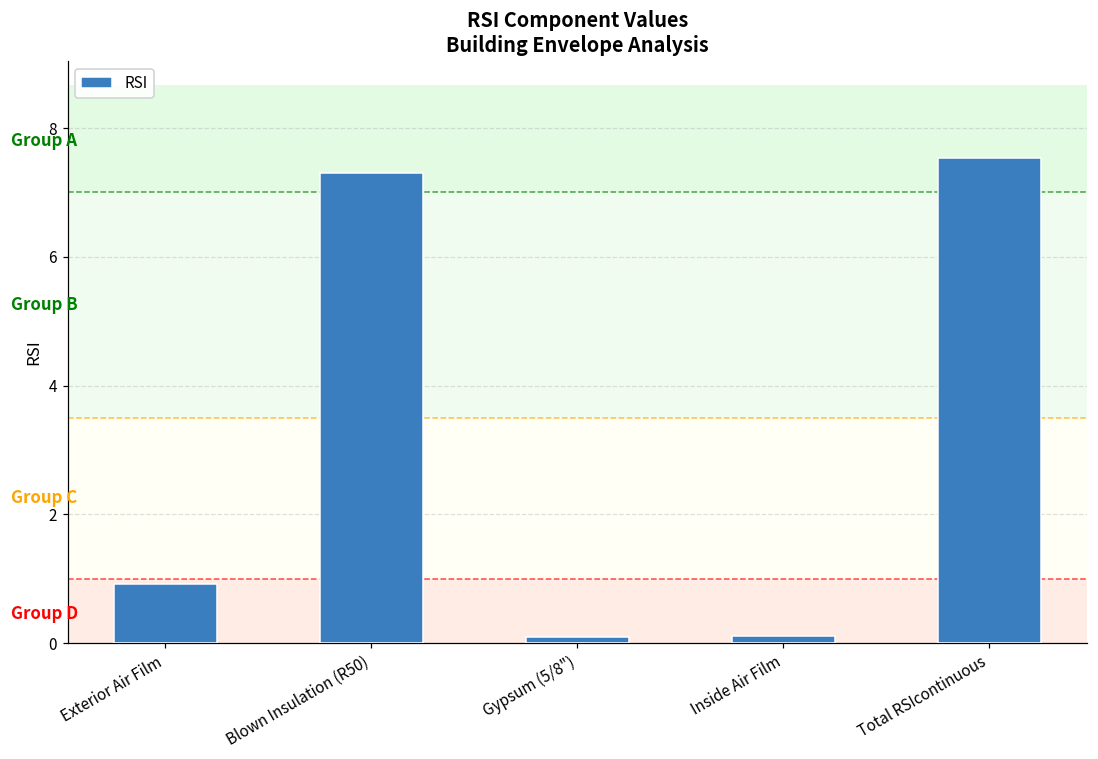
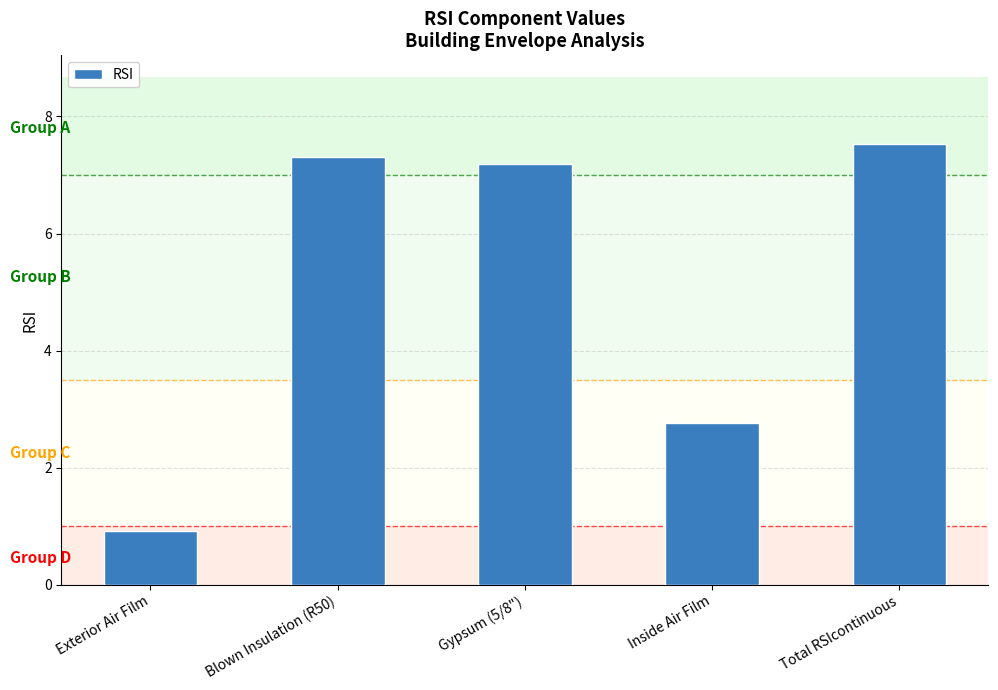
  {
    "Exterior Air Film": 0.9,
    "Blown Insulation (R50)": 7.3,
-   "Gypsum (5/8\")": 0.1,
-   "Inside Air Film": 0.1,
+   "Gypsum (5/8\")": 7.2,
+   "Inside Air Film": 2.8,
    "Total RSIcontinuous": 7.5
  }
